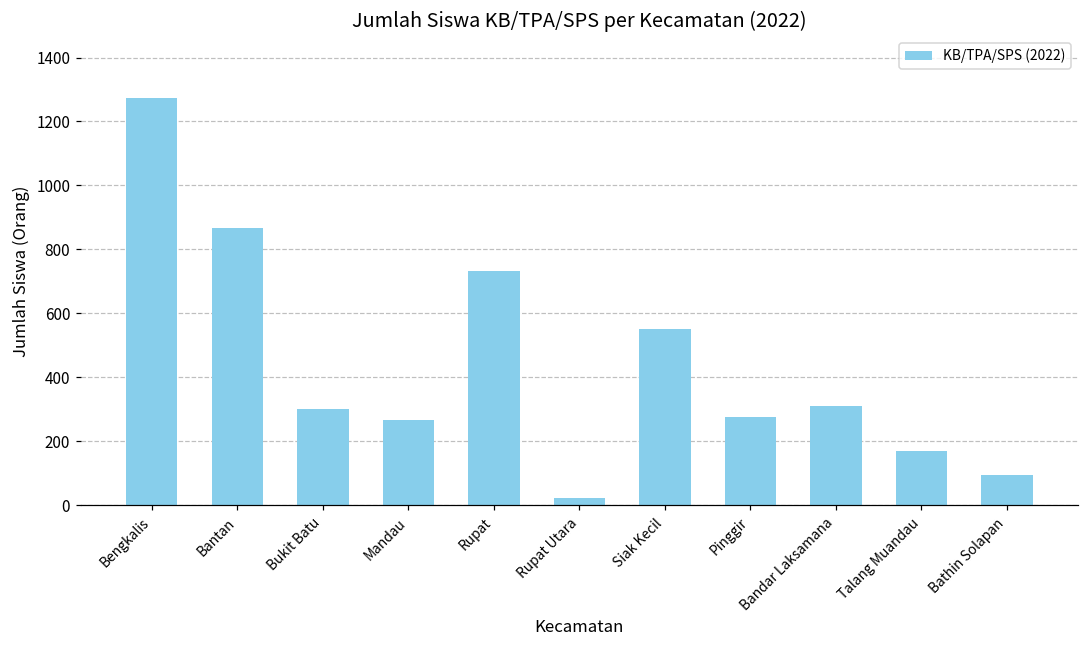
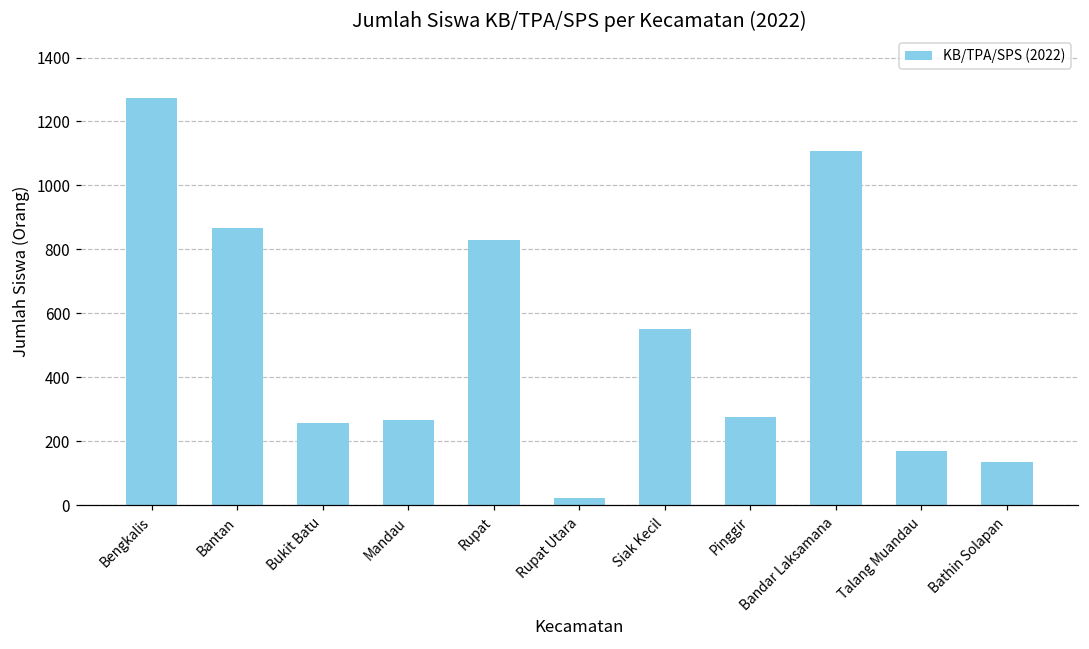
  {
    "Bengkalis": 1280,
    "Bantan": 870,
-   "Bukit Batu": 300,
+   "Bukit Batu": 260,
    "Mandau": 270,
-   "Rupat": 730,
+   "Rupat": 830,
    "Rupat Utara": 20,
    "Siak Kecil": 550,
    "Pinggir": 280,
-   "Bandar Laksamana": 310,
+   "Bandar Laksamana": 1110,
    "Talang Muandau": 170,
-   "Bathin Solapan": 90
+   "Bathin Solapan": 140
  }
